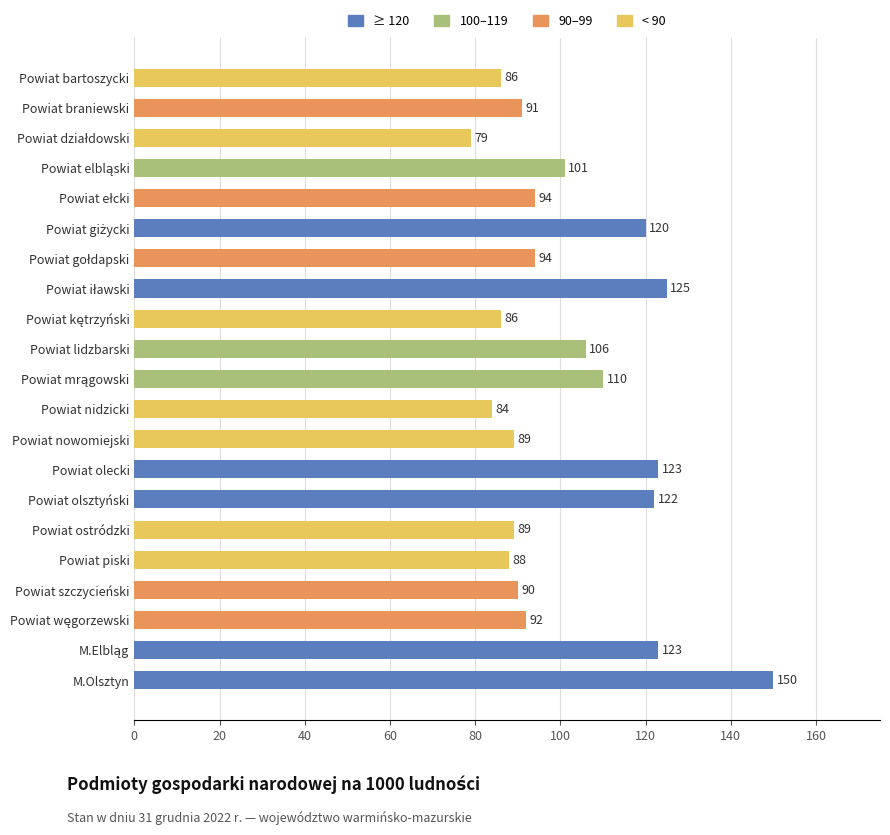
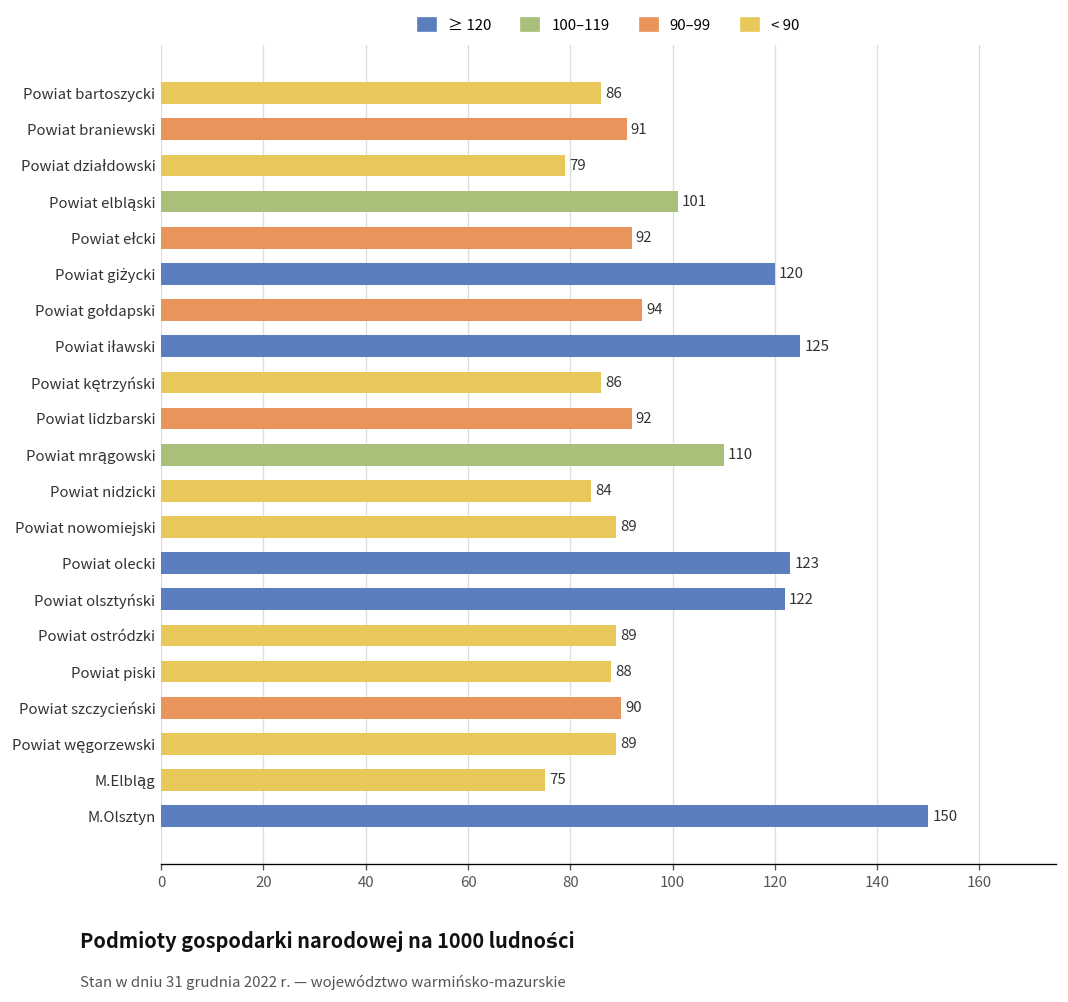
  {
    "Powiat bartoszycki": 86,
    "Powiat braniewski": 91,
    "Powiat działdowski": 79,
    "Powiat elbląski": 101,
-   "Powiat ełcki": 94,
+   "Powiat ełcki": 92,
    "Powiat giżycki": 120,
    "Powiat gołdapski": 94,
    "Powiat iławski": 125,
    "Powiat kętrzyński": 86,
-   "Powiat lidzbarski": 106,
+   "Powiat lidzbarski": 92,
    "Powiat mrągowski": 110,
    "Powiat nidzicki": 84,
    "Powiat nowomiejski": 89,
    "Powiat olecki": 123,
    "Powiat olsztyński": 122,
    "Powiat ostródzki": 89,
    "Powiat piski": 88,
    "Powiat szczycieński": 90,
-   "Powiat węgorzewski": 92,
-   "M.Elbląg": 123,
+   "Powiat węgorzewski": 89,
+   "M.Elbląg": 75,
    "M.Olsztyn": 150
  }
